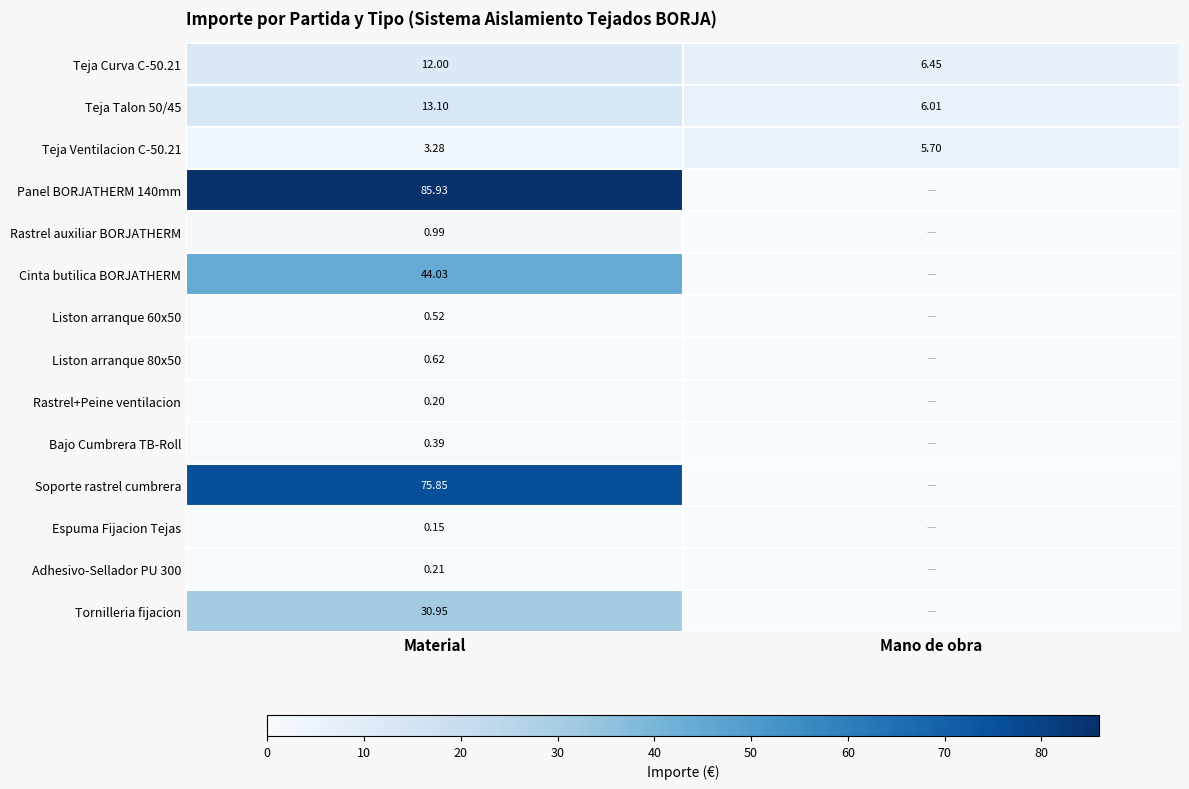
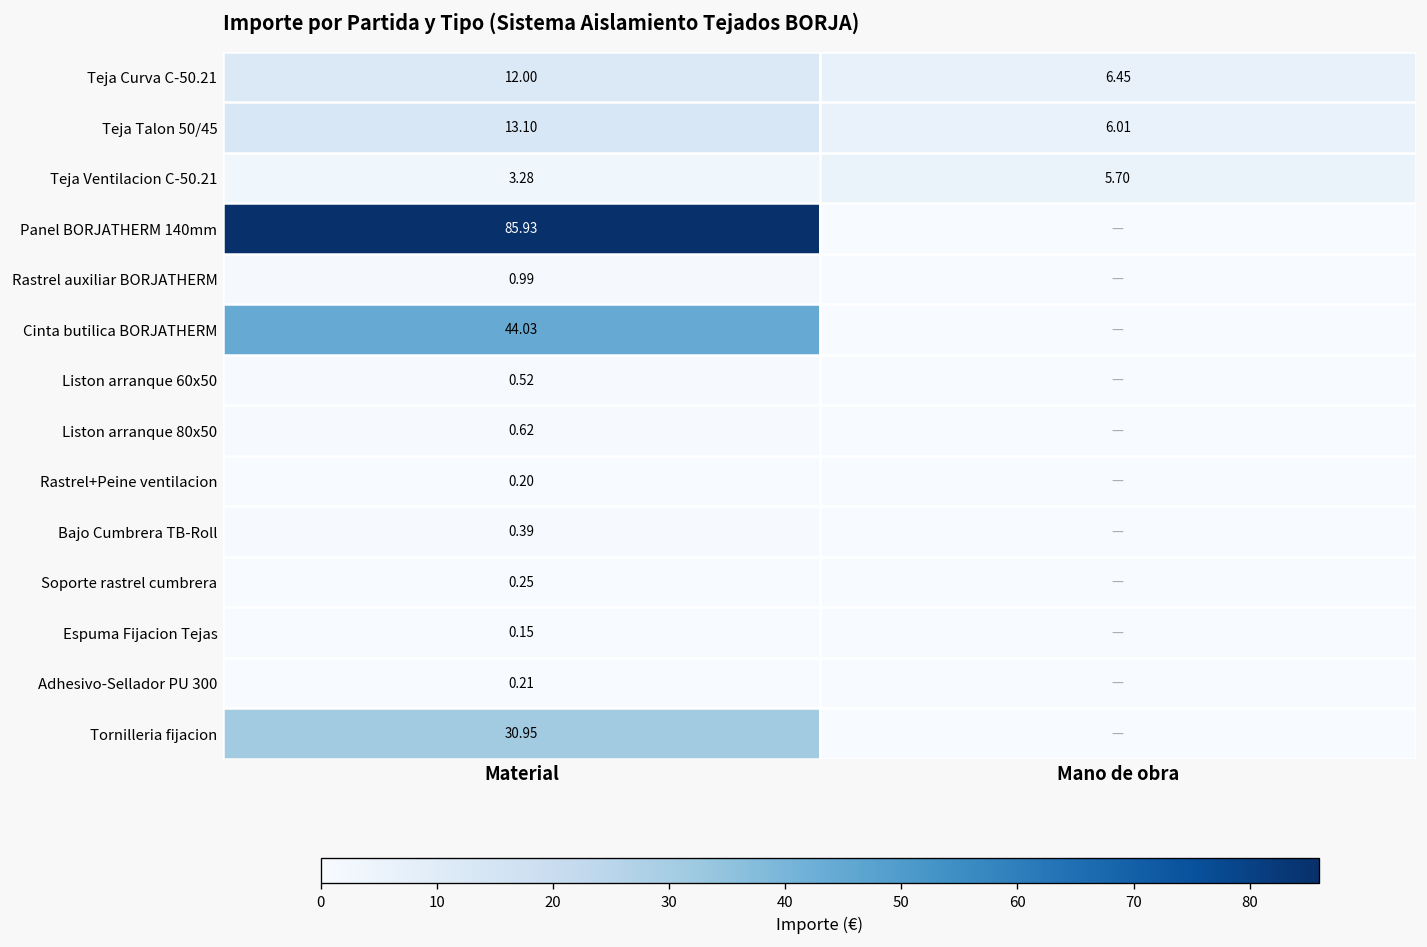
  {
    "Teja Curva C-50.21": {
      "Material": 12.00,
      "Mano de obra": 6.45
    },
    "Teja Talon 50/45": {
      "Material": 13.10,
      "Mano de obra": 6.01
    },
    "Teja Ventilacion C-50.21": {
      "Material": 3.28,
      "Mano de obra": 5.70
    },
    "Panel BORJATHERM 140mm": {
      "Material": 85.93
    },
    "Rastrel auxiliar BORJATHERM": {
      "Material": 0.99
    },
    "Cinta butilica BORJATHERM": {
      "Material": 44.03
    },
    "Liston arranque 60x50": {
      "Material": 0.52
    },
    "Liston arranque 80x50": {
      "Material": 0.62
    },
    "Rastrel+Peine ventilacion": {
      "Material": 0.20
    },
    "Bajo Cumbrera TB-Roll": {
      "Material": 0.39
    },
    "Soporte rastrel cumbrera": {
-     "Material": 75.85
+     "Material": 0.25
    },
    "Espuma Fijacion Tejas": {
      "Material": 0.15
    },
    "Adhesivo-Sellador PU 300": {
      "Material": 0.21
    },
    "Tornilleria fijacion": {
      "Material": 30.95
    }
  }
